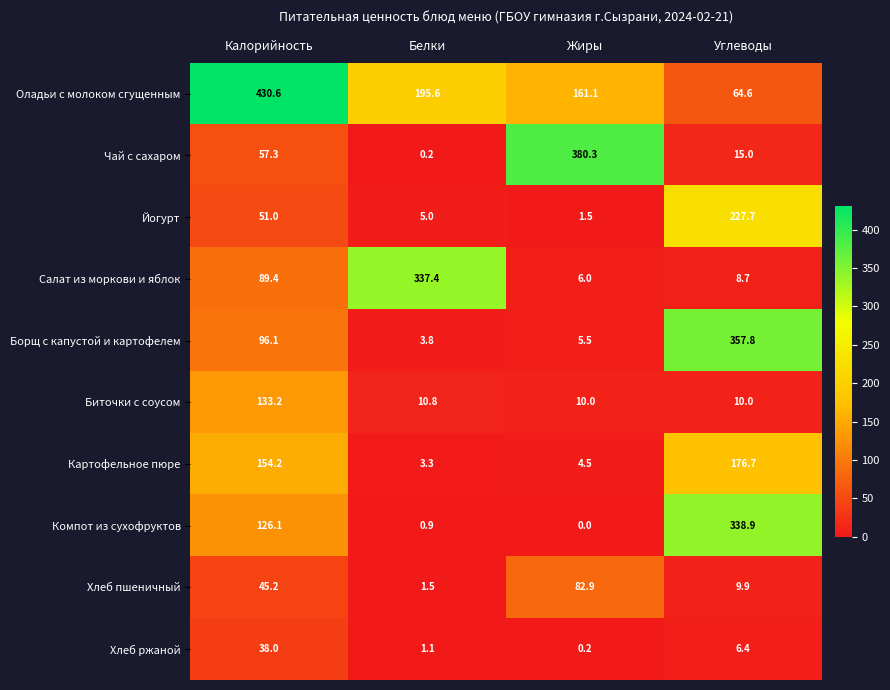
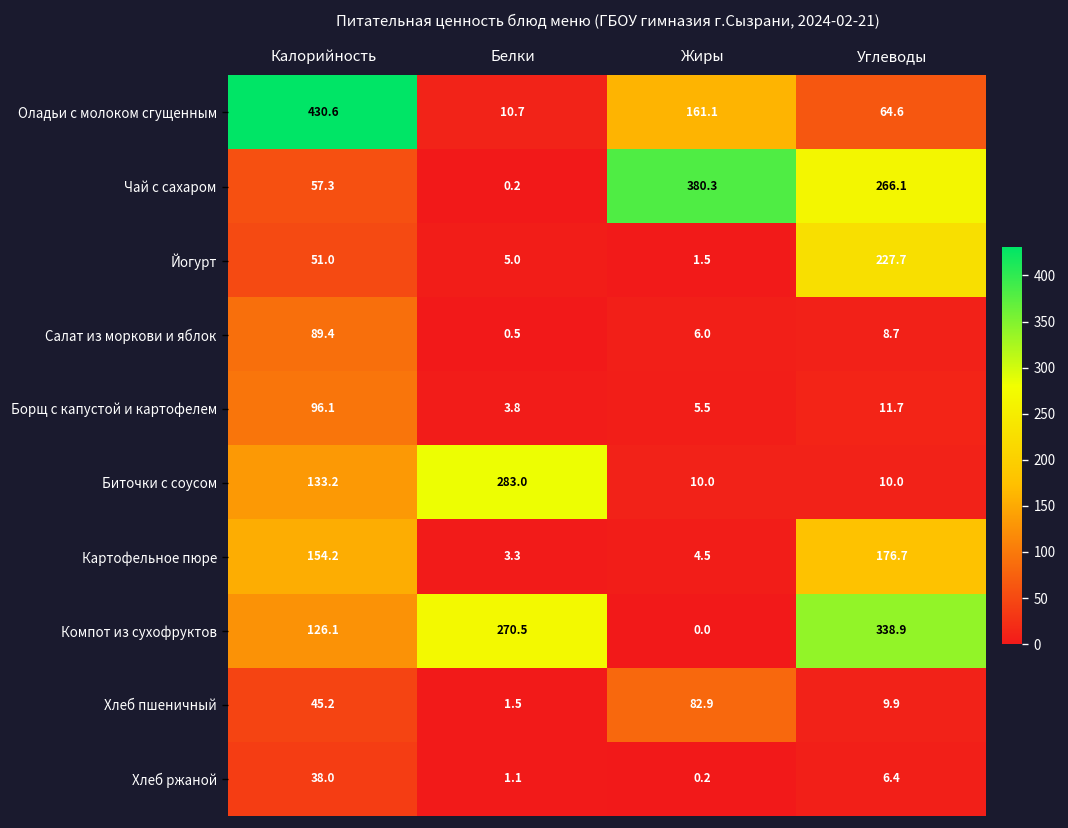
  {
    "Оладьи с молоком сгущенным": {
      "Калорийность": 430.6,
-     "Белки": 195.6,
+     "Белки": 10.7,
      "Жиры": 161.1,
      "Углеводы": 64.6
    },
    "Чай с сахаром": {
      "Калорийность": 57.3,
      "Белки": 0.2,
      "Жиры": 380.3,
-     "Углеводы": 15.0
+     "Углеводы": 266.1
    },
    "Йогурт": {
      "Калорийность": 51.0,
      "Белки": 5.0,
      "Жиры": 1.5,
      "Углеводы": 227.7
    },
    "Салат из моркови и яблок": {
      "Калорийность": 89.4,
-     "Белки": 337.4,
+     "Белки": 0.5,
      "Жиры": 6.0,
      "Углеводы": 8.7
    },
    "Борщ с капустой и картофелем": {
      "Калорийность": 96.1,
      "Белки": 3.8,
      "Жиры": 5.5,
-     "Углеводы": 357.8
+     "Углеводы": 11.7
    },
    "Биточки с соусом": {
      "Калорийность": 133.2,
-     "Белки": 10.8,
+     "Белки": 283.0,
      "Жиры": 10.0,
      "Углеводы": 10.0
    },
    "Картофельное пюре": {
      "Калорийность": 154.2,
      "Белки": 3.3,
      "Жиры": 4.5,
      "Углеводы": 176.7
    },
    "Компот из сухофруктов": {
      "Калорийность": 126.1,
-     "Белки": 0.9,
+     "Белки": 270.5,
      "Жиры": 0.0,
      "Углеводы": 338.9
    },
    "Хлеб пшеничный": {
      "Калорийность": 45.2,
      "Белки": 1.5,
      "Жиры": 82.9,
      "Углеводы": 9.9
    },
    "Хлеб ржаной": {
      "Калорийность": 38.0,
      "Белки": 1.1,
      "Жиры": 0.2,
      "Углеводы": 6.4
    }
  }
